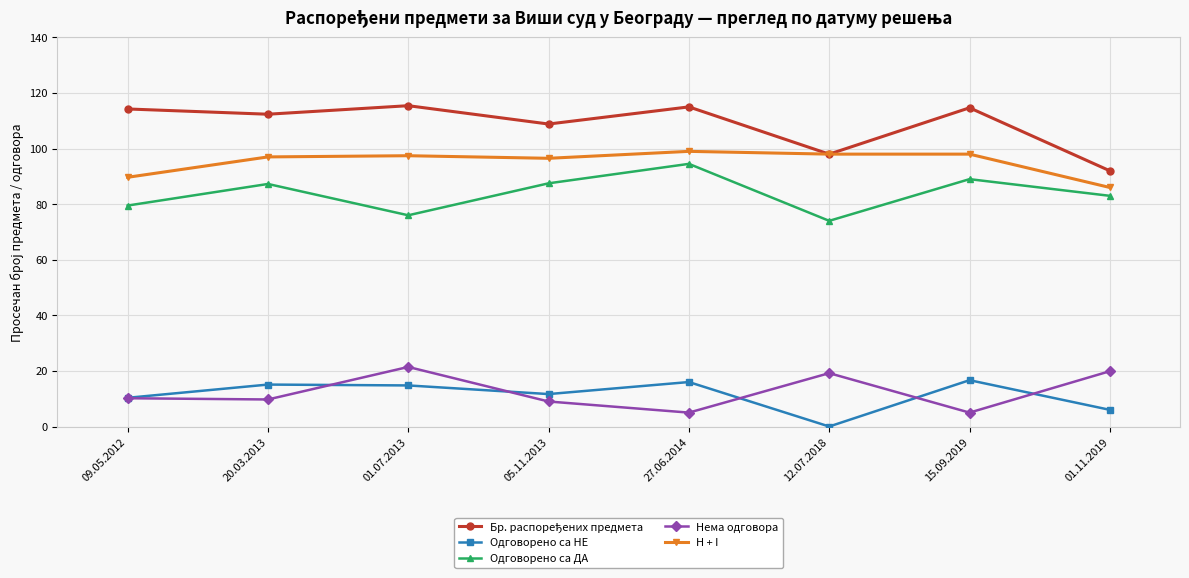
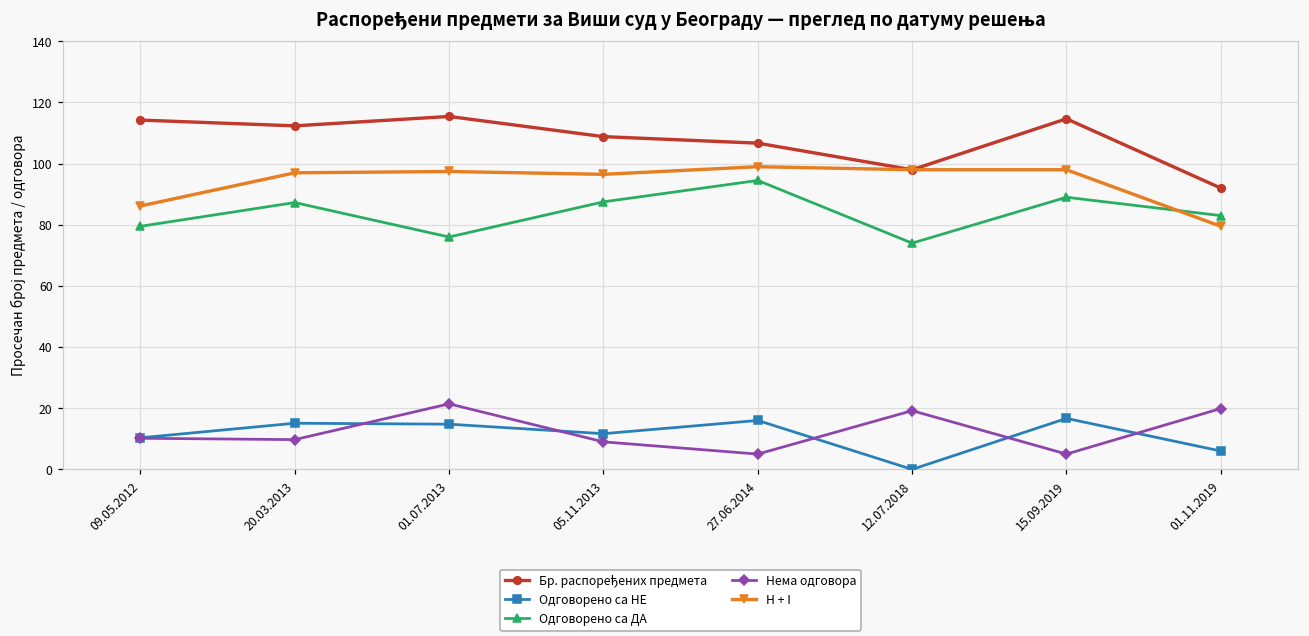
  {
    "Бр. распоређених предмета": {
      "09.05.2012": 114,
      "20.03.2013": 112,
      "01.07.2013": 115,
      "05.11.2013": 109,
-     "27.06.2014": 115,
+     "27.06.2014": 107,
      "15.09.2019": 115,
      "01.11.2019": 92
    },
    "Одговорено са НЕ": {
      "20.03.2013": 15,
      "01.07.2013": 15,
      "05.11.2013": 12,
      "27.06.2014": 16,
      "12.07.2018": 0,
      "15.09.2019": 17,
      "01.11.2019": 6
    },
    "Одговорено са ДА": {
      "09.05.2012": 80,
      "20.03.2013": 87,
      "01.07.2013": 76,
      "05.11.2013": 88,
      "27.06.2014": 95,
      "12.07.2018": 74,
      "15.09.2019": 89,
      "01.11.2019": 83
    },
    "Нема одговора": {
      "20.03.2013": 10,
      "01.07.2013": 21,
      "05.11.2013": 9,
      "27.06.2014": 5,
      "12.07.2018": 19,
      "15.09.2019": 5,
      "01.11.2019": 20
    },
    "H + I": {
-     "09.05.2012": 90,
+     "09.05.2012": 86,
      "20.03.2013": 97,
      "01.07.2013": 97,
      "05.11.2013": 97,
      "27.06.2014": 99,
      "15.09.2019": 98,
-     "01.11.2019": 86
+     "01.11.2019": 80
    }
  }
